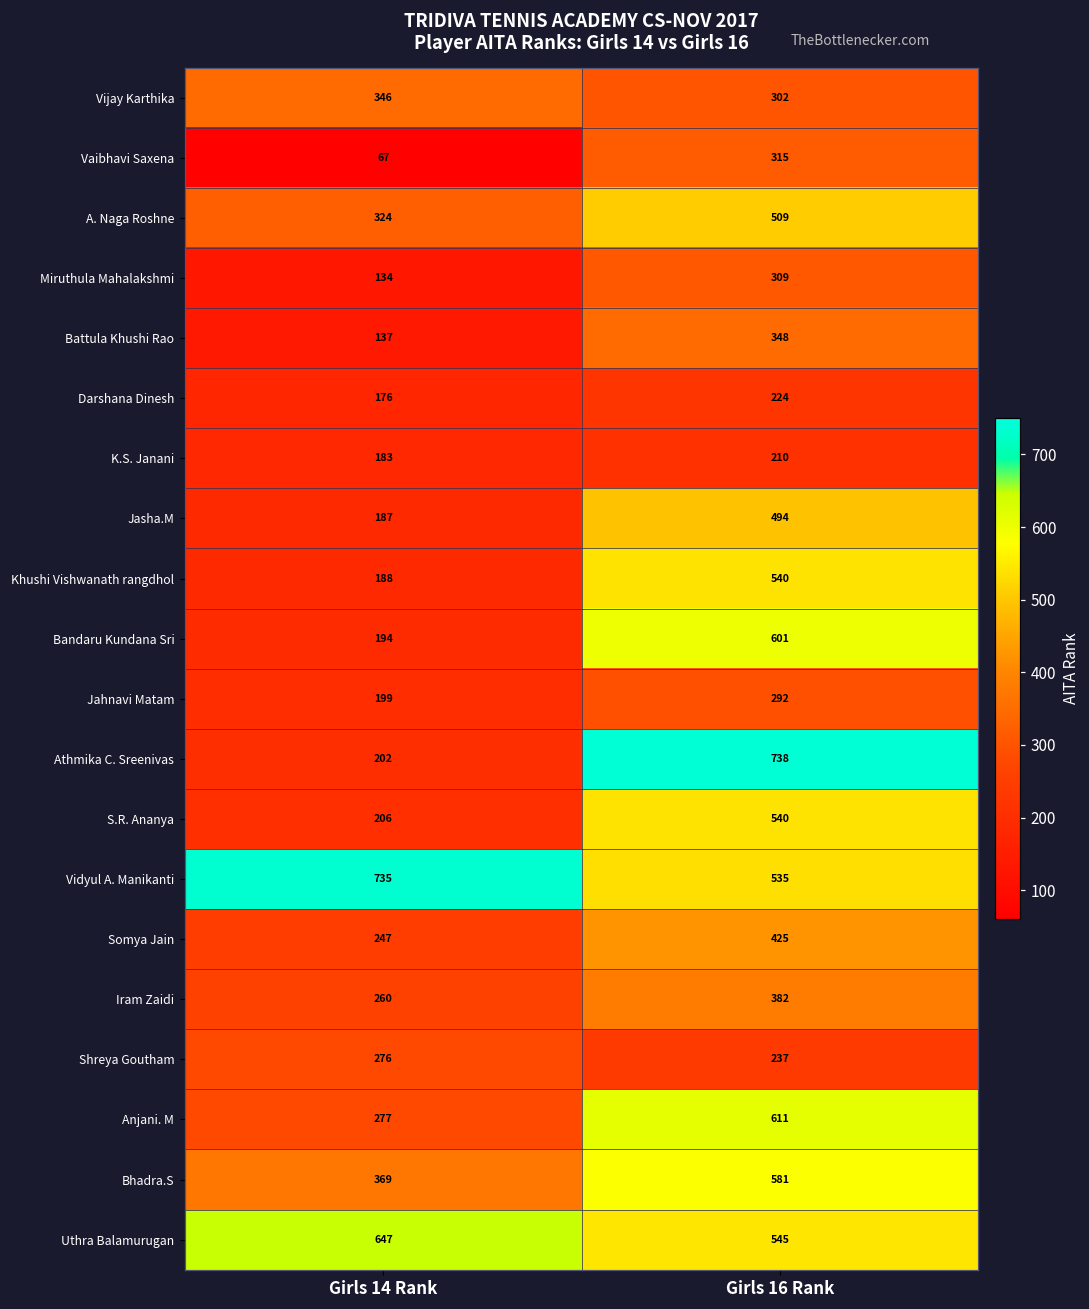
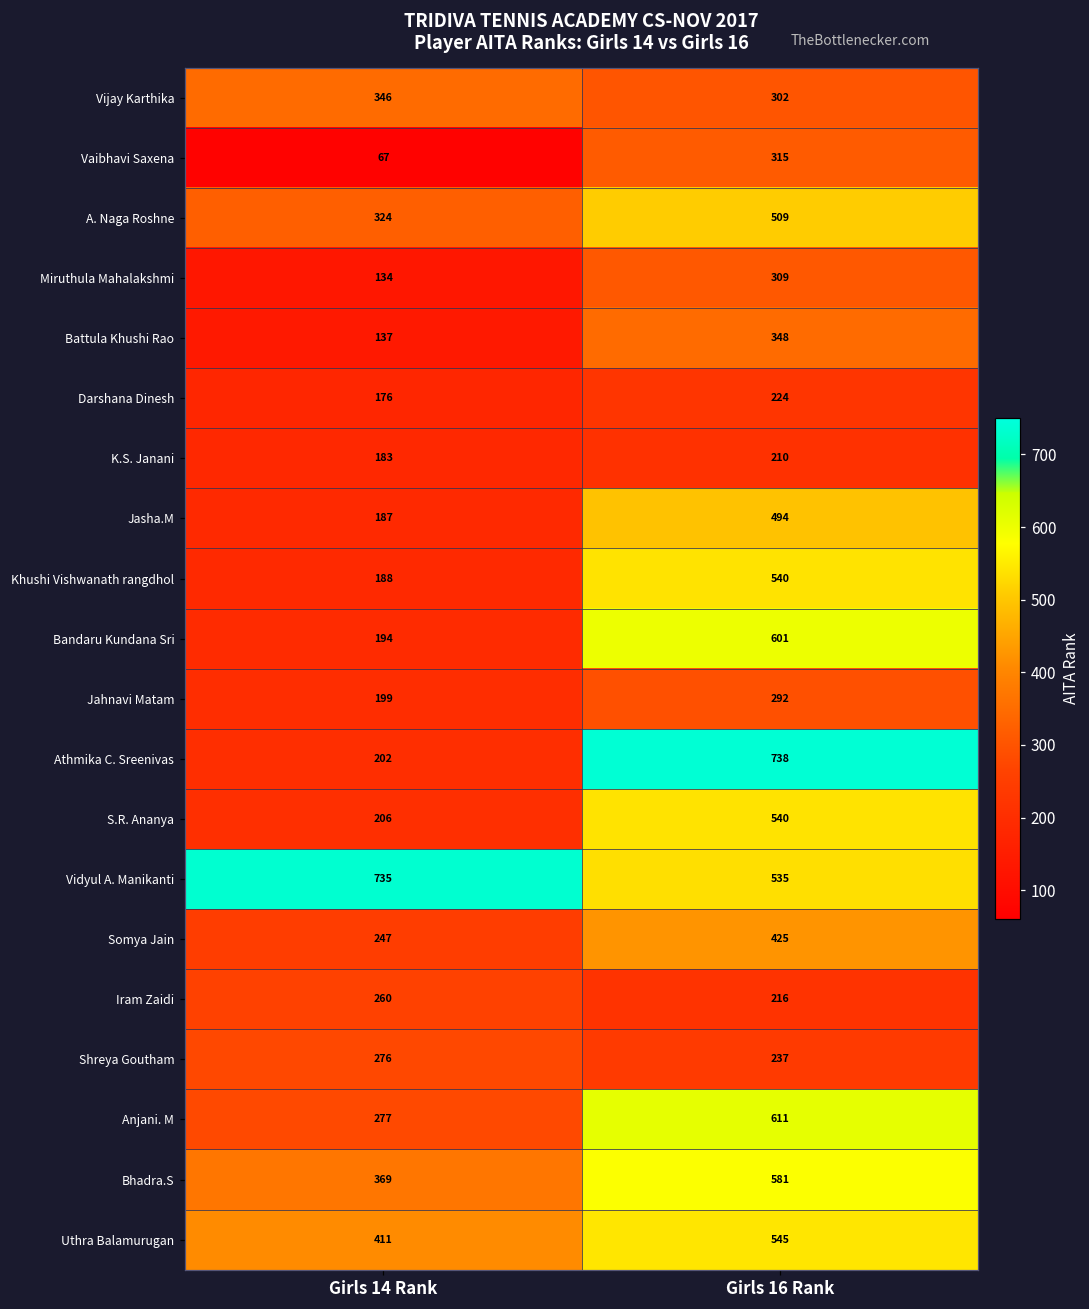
  {
    "Vijay Karthika": {
      "Girls 14 Rank": 346,
      "Girls 16 Rank": 302
    },
    "Vaibhavi Saxena": {
      "Girls 14 Rank": 67,
      "Girls 16 Rank": 315
    },
    "A. Naga Roshne": {
      "Girls 14 Rank": 324,
      "Girls 16 Rank": 509
    },
    "Miruthula Mahalakshmi": {
      "Girls 14 Rank": 134,
      "Girls 16 Rank": 309
    },
    "Battula Khushi Rao": {
      "Girls 14 Rank": 137,
      "Girls 16 Rank": 348
    },
    "Darshana Dinesh": {
      "Girls 14 Rank": 176,
      "Girls 16 Rank": 224
    },
    "K.S. Janani": {
      "Girls 14 Rank": 183,
      "Girls 16 Rank": 210
    },
    "Jasha.M": {
      "Girls 14 Rank": 187,
      "Girls 16 Rank": 494
    },
    "Khushi Vishwanath rangdhol": {
      "Girls 14 Rank": 188,
      "Girls 16 Rank": 540
    },
    "Bandaru Kundana Sri": {
      "Girls 14 Rank": 194,
      "Girls 16 Rank": 601
    },
    "Jahnavi Matam": {
      "Girls 14 Rank": 199,
      "Girls 16 Rank": 292
    },
    "Athmika C. Sreenivas": {
      "Girls 14 Rank": 202,
      "Girls 16 Rank": 738
    },
    "S.R. Ananya": {
      "Girls 14 Rank": 206,
      "Girls 16 Rank": 540
    },
    "Vidyul A. Manikanti": {
      "Girls 14 Rank": 735,
      "Girls 16 Rank": 535
    },
    "Somya Jain": {
      "Girls 14 Rank": 247,
      "Girls 16 Rank": 425
    },
    "Iram Zaidi": {
      "Girls 14 Rank": 260,
-     "Girls 16 Rank": 382
+     "Girls 16 Rank": 216
    },
    "Shreya Goutham": {
      "Girls 14 Rank": 276,
      "Girls 16 Rank": 237
    },
    "Anjani. M": {
      "Girls 14 Rank": 277,
      "Girls 16 Rank": 611
    },
    "Bhadra.S": {
      "Girls 14 Rank": 369,
      "Girls 16 Rank": 581
    },
    "Uthra Balamurugan": {
-     "Girls 14 Rank": 647,
+     "Girls 14 Rank": 411,
      "Girls 16 Rank": 545
    }
  }
